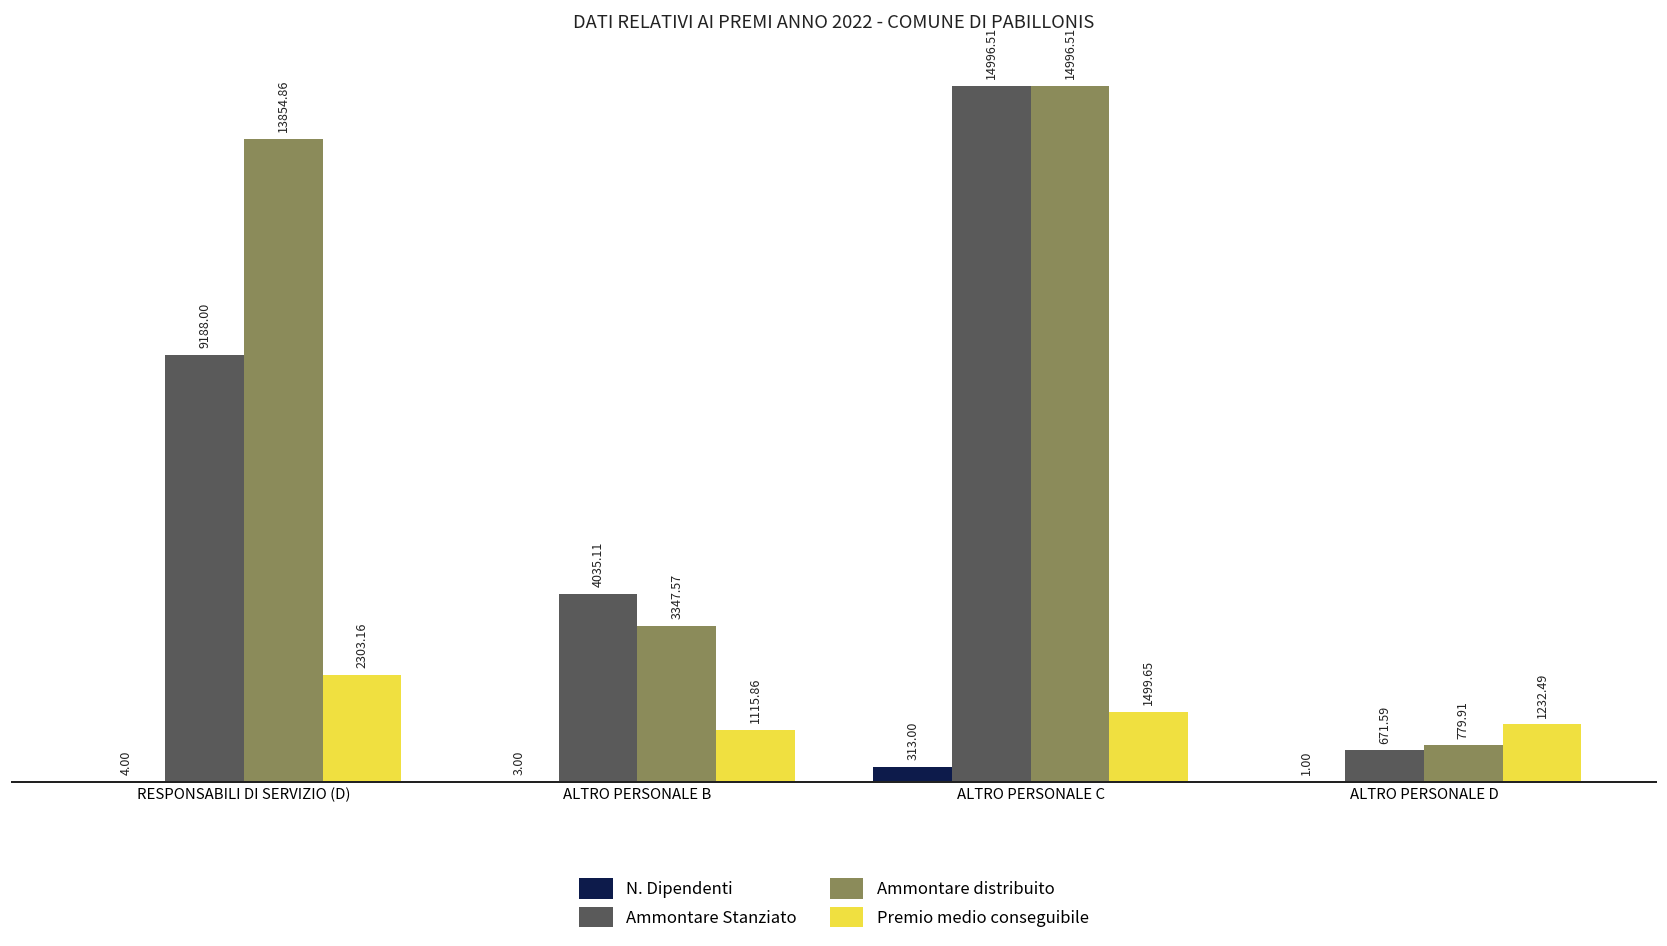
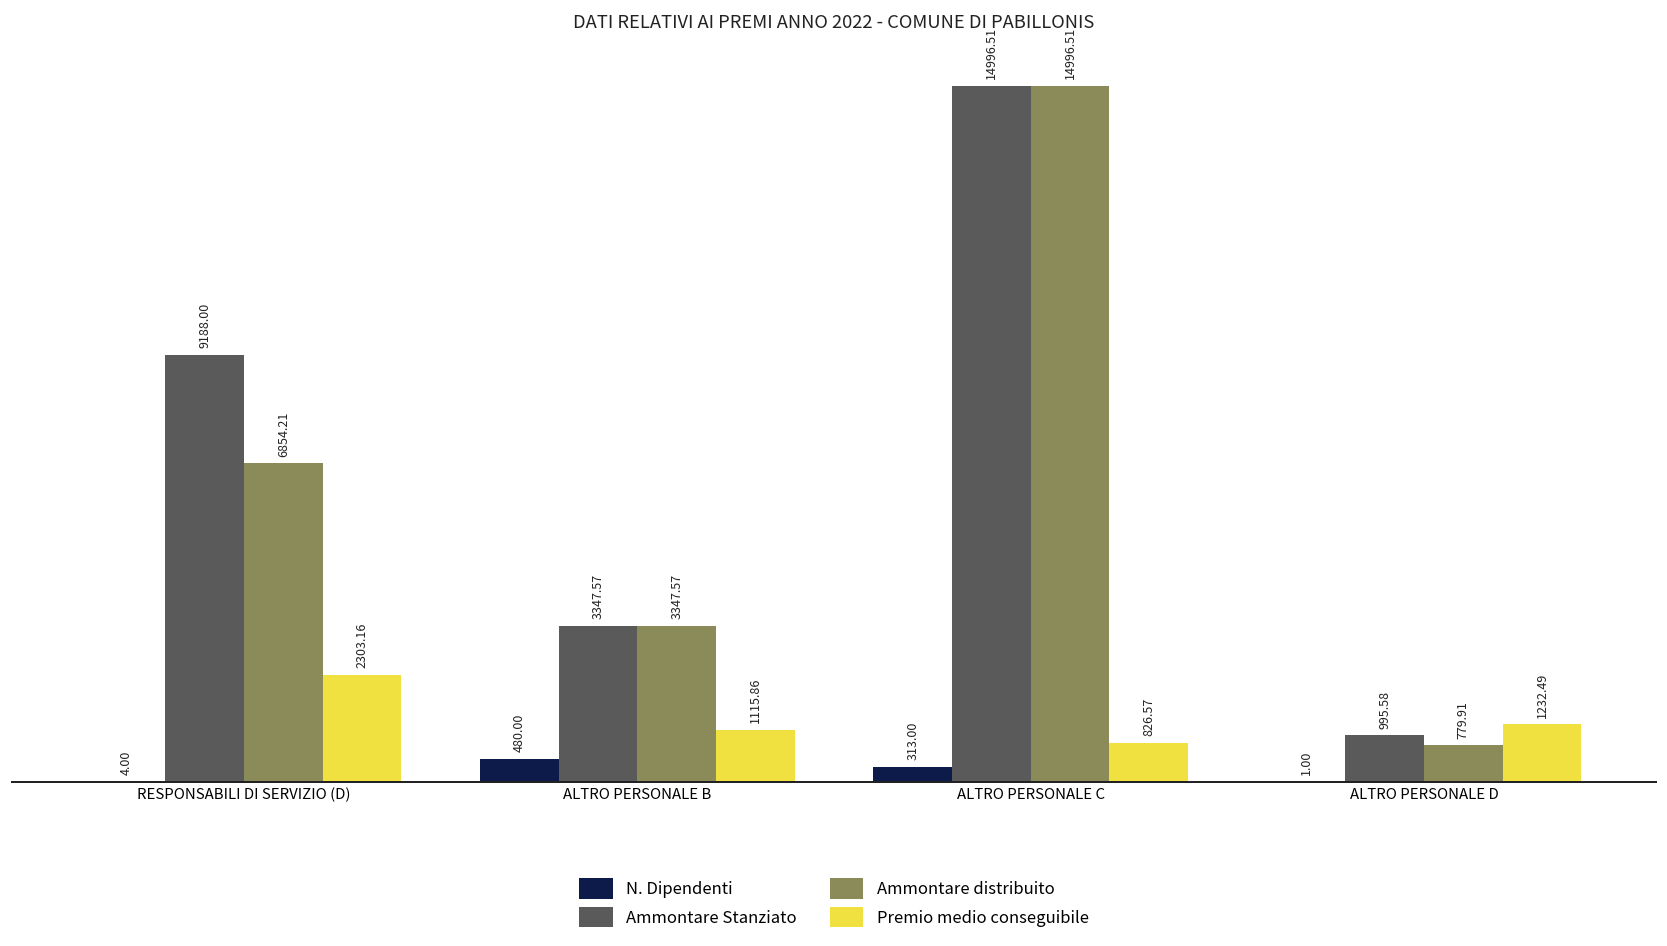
  {
    "N. Dipendenti": {
      "RESPONSABILI DI SERVIZIO (D)": 4.00,
-     "ALTRO PERSONALE B": 3.00,
+     "ALTRO PERSONALE B": 480.00,
      "ALTRO PERSONALE C": 313.00,
      "ALTRO PERSONALE D": 1.00
    },
    "Ammontare Stanziato": {
      "RESPONSABILI DI SERVIZIO (D)": 9188.00,
-     "ALTRO PERSONALE B": 4035.11,
+     "ALTRO PERSONALE B": 3347.57,
      "ALTRO PERSONALE C": 14996.51,
-     "ALTRO PERSONALE D": 671.59
+     "ALTRO PERSONALE D": 995.58
    },
    "Ammontare distribuito": {
-     "RESPONSABILI DI SERVIZIO (D)": 13854.86,
+     "RESPONSABILI DI SERVIZIO (D)": 6854.21,
      "ALTRO PERSONALE B": 3347.57,
      "ALTRO PERSONALE C": 14996.51,
      "ALTRO PERSONALE D": 779.91
    },
    "Premio medio conseguibile": {
      "RESPONSABILI DI SERVIZIO (D)": 2303.16,
      "ALTRO PERSONALE B": 1115.86,
-     "ALTRO PERSONALE C": 1499.65,
+     "ALTRO PERSONALE C": 826.57,
      "ALTRO PERSONALE D": 1232.49
    }
  }
